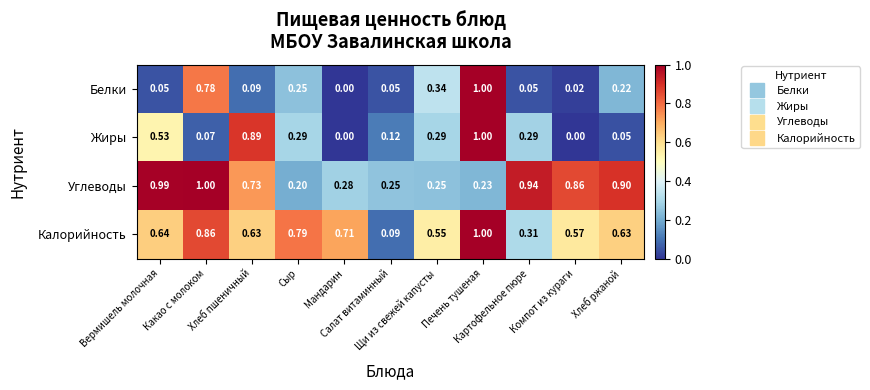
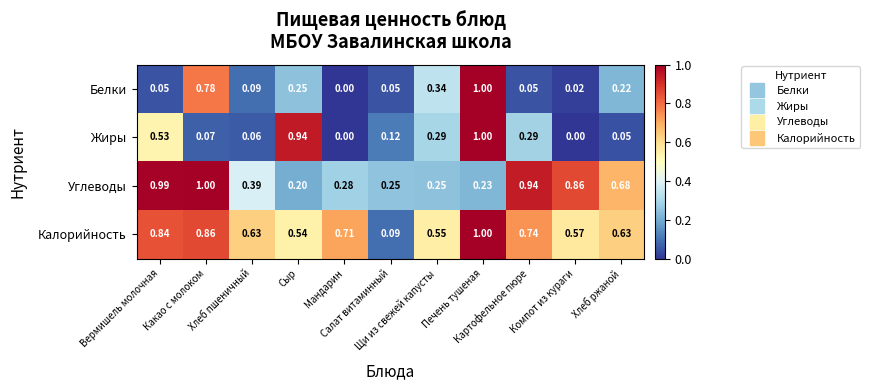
  {
    "Белки": {
      "Вермишель молочная": 0.05,
      "Какао с молоком": 0.78,
      "Хлеб пшеничный": 0.09,
      "Сыр": 0.25,
      "Мандарин": 0.00,
      "Салат витаминный": 0.05,
      "Щи из свежей капусты": 0.34,
      "Печень тушеная": 1.00,
      "Картофельное пюре": 0.05,
      "Компот из кураги": 0.02,
      "Хлеб ржаной": 0.22
    },
    "Жиры": {
      "Вермишель молочная": 0.53,
      "Какао с молоком": 0.07,
-     "Хлеб пшеничный": 0.89,
-     "Сыр": 0.29,
+     "Хлеб пшеничный": 0.06,
+     "Сыр": 0.94,
      "Мандарин": 0.00,
      "Салат витаминный": 0.12,
      "Щи из свежей капусты": 0.29,
      "Печень тушеная": 1.00,
      "Картофельное пюре": 0.29,
      "Компот из кураги": 0.00,
      "Хлеб ржаной": 0.05
    },
    "Углеводы": {
      "Вермишель молочная": 0.99,
      "Какао с молоком": 1.00,
-     "Хлеб пшеничный": 0.73,
+     "Хлеб пшеничный": 0.39,
      "Сыр": 0.20,
      "Мандарин": 0.28,
      "Салат витаминный": 0.25,
      "Щи из свежей капусты": 0.25,
      "Печень тушеная": 0.23,
      "Картофельное пюре": 0.94,
      "Компот из кураги": 0.86,
-     "Хлеб ржаной": 0.90
+     "Хлеб ржаной": 0.68
    },
    "Калорийность": {
-     "Вермишель молочная": 0.64,
+     "Вермишель молочная": 0.84,
      "Какао с молоком": 0.86,
      "Хлеб пшеничный": 0.63,
-     "Сыр": 0.79,
+     "Сыр": 0.54,
      "Мандарин": 0.71,
      "Салат витаминный": 0.09,
      "Щи из свежей капусты": 0.55,
      "Печень тушеная": 1.00,
-     "Картофельное пюре": 0.31,
+     "Картофельное пюре": 0.74,
      "Компот из кураги": 0.57,
      "Хлеб ржаной": 0.63
    }
  }
